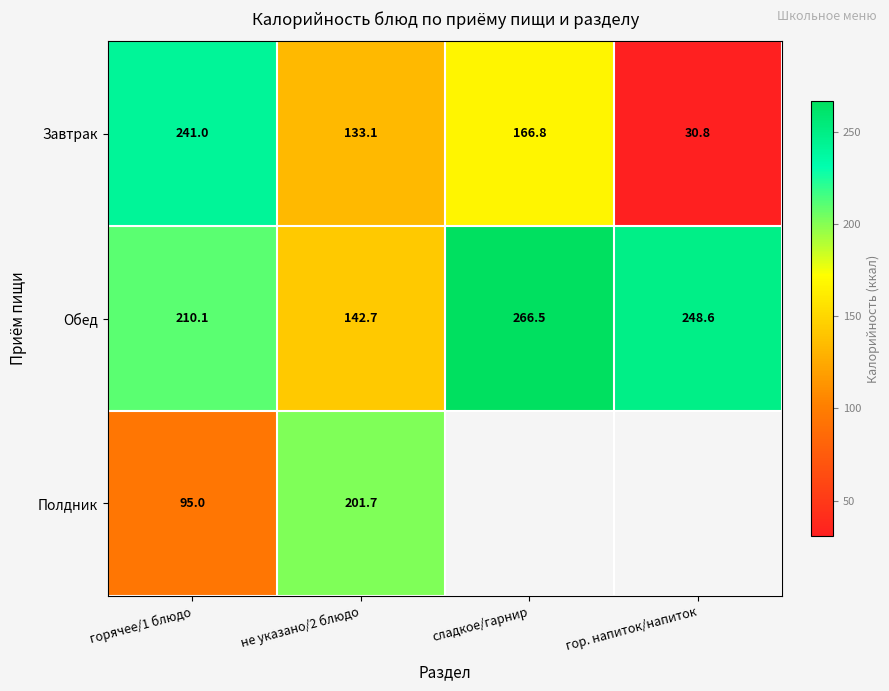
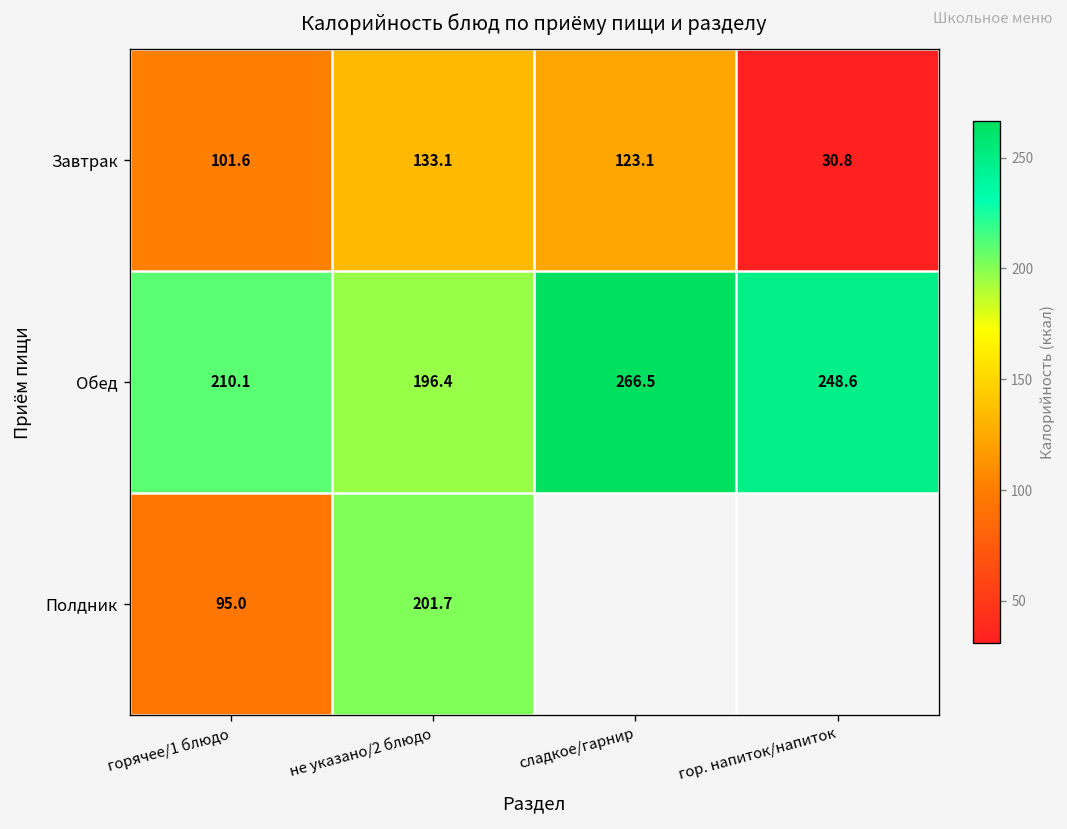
  {
    "Завтрак": {
-     "горячее/1 блюдо": 241.0,
+     "горячее/1 блюдо": 101.6,
      "не указано/2 блюдо": 133.1,
-     "сладкое/гарнир": 166.8,
+     "сладкое/гарнир": 123.1,
      "гор. напиток/напиток": 30.8
    },
    "Обед": {
      "горячее/1 блюдо": 210.1,
-     "не указано/2 блюдо": 142.7,
+     "не указано/2 блюдо": 196.4,
      "сладкое/гарнир": 266.5,
      "гор. напиток/напиток": 248.6
    },
    "Полдник": {
      "горячее/1 блюдо": 95.0,
      "не указано/2 блюдо": 201.7
    }
  }
